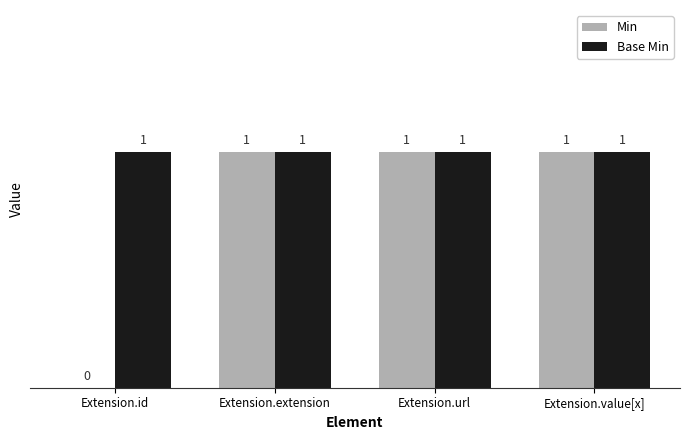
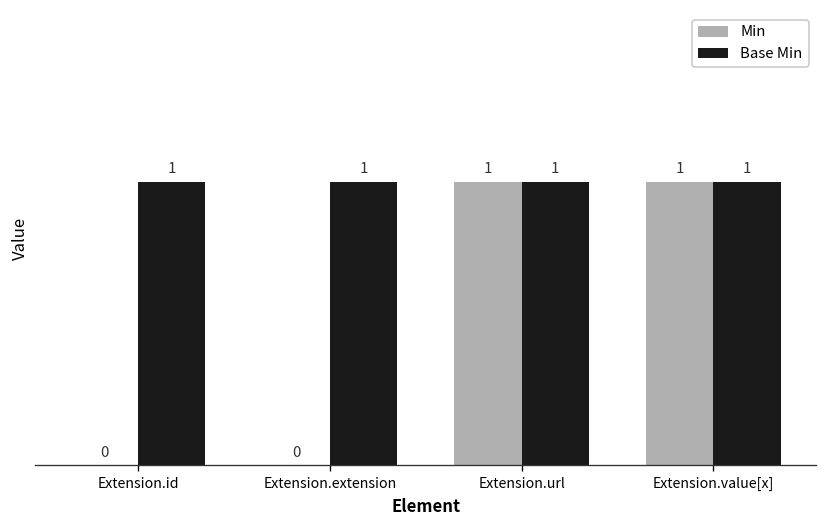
  {
    "Min": {
      "Extension.id": 0,
-     "Extension.extension": 1,
+     "Extension.extension": 0,
      "Extension.url": 1,
      "Extension.value[x]": 1
    },
    "Base Min": {
      "Extension.id": 1,
      "Extension.extension": 1,
      "Extension.url": 1,
      "Extension.value[x]": 1
    }
  }
